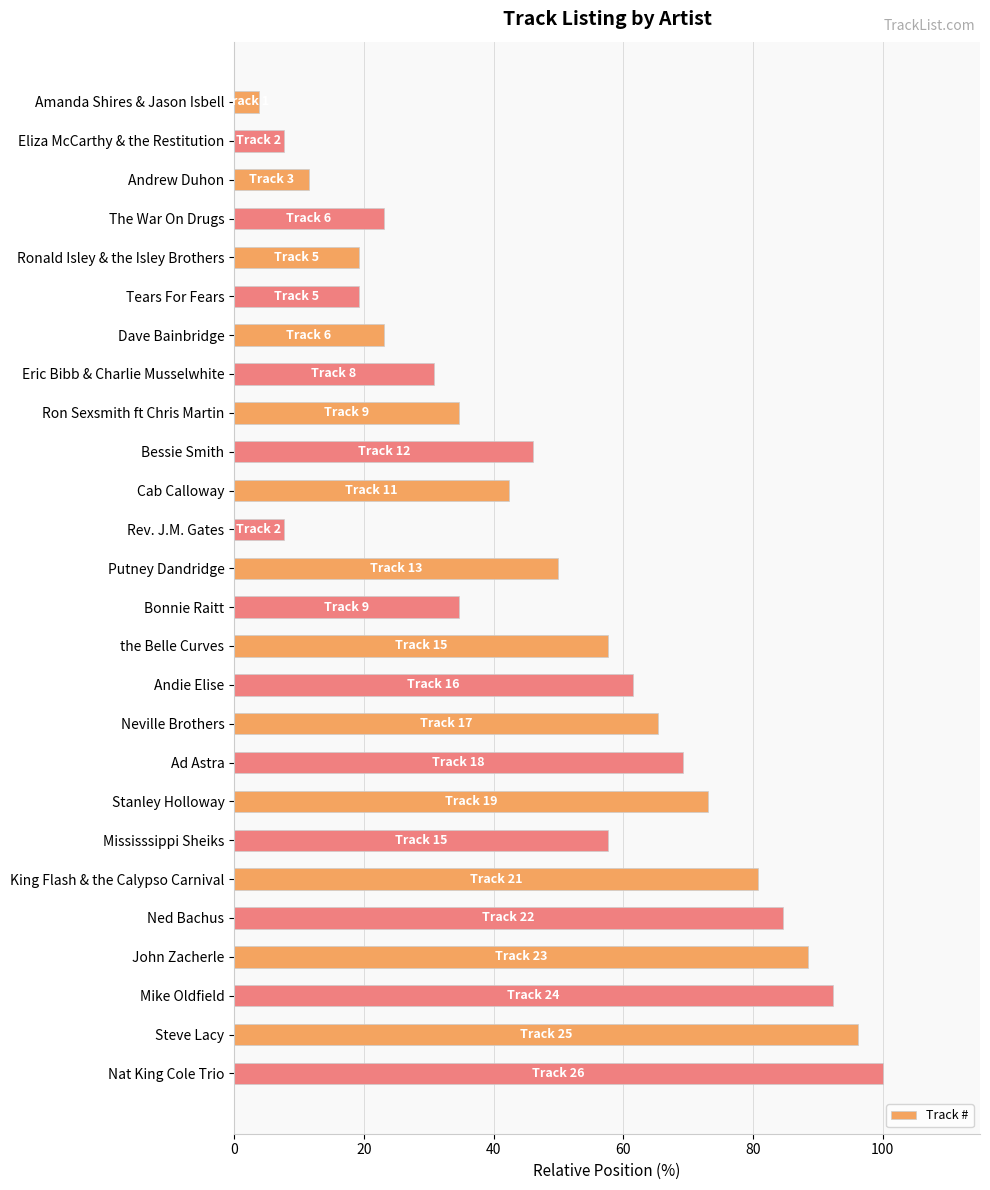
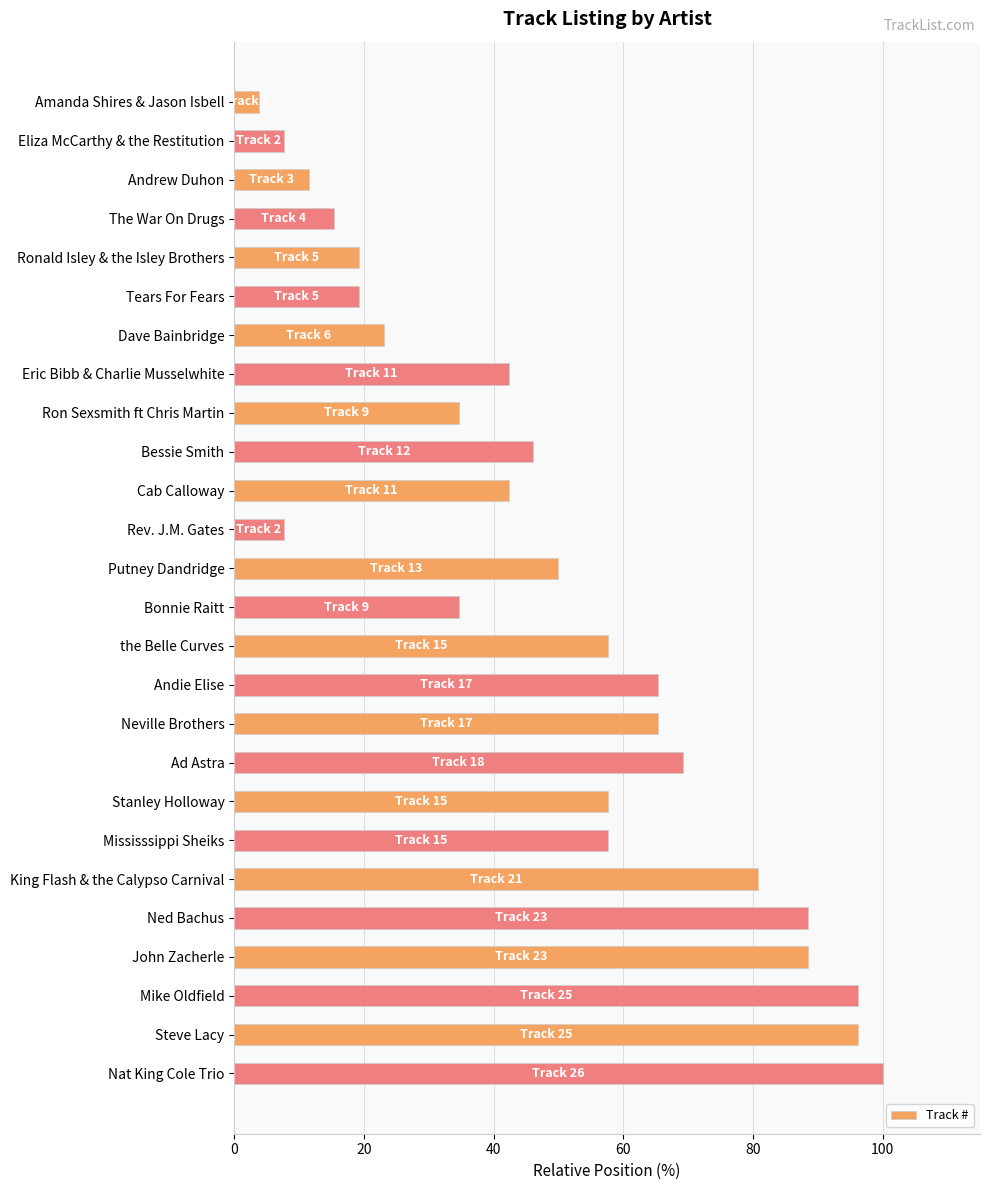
  {
-   "The War On Drugs": 6,
-   "Eric Bibb & Charlie Musselwhite": 8,
-   "Andie Elise": 16,
-   "Stanley Holloway": 19,
-   "Ned Bachus": 22,
-   "Mike Oldfield": 24
+   "The War On Drugs": 4,
+   "Eric Bibb & Charlie Musselwhite": 11,
+   "Andie Elise": 17,
+   "Stanley Holloway": 15,
+   "Ned Bachus": 23,
+   "Mike Oldfield": 25
  }
